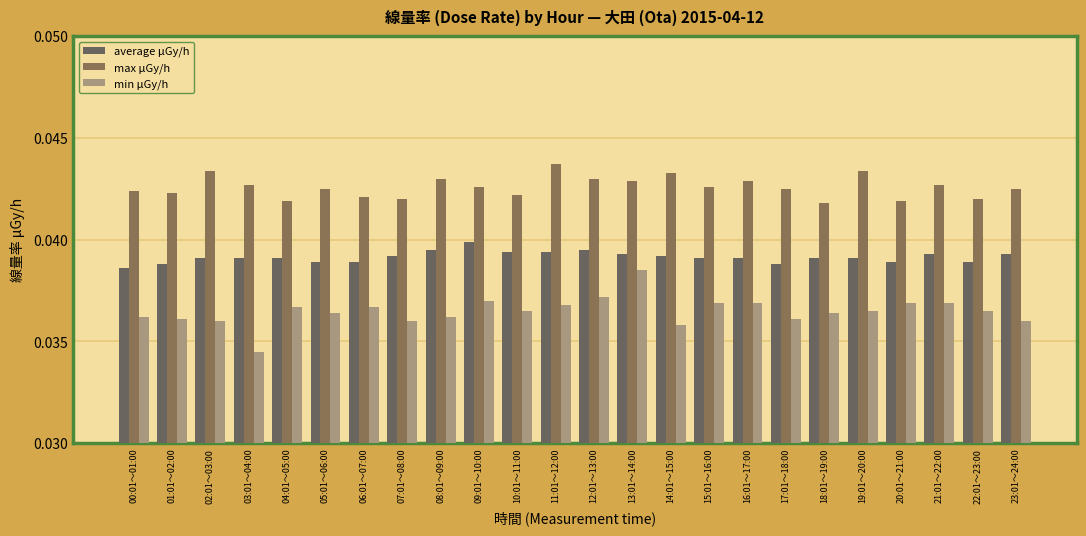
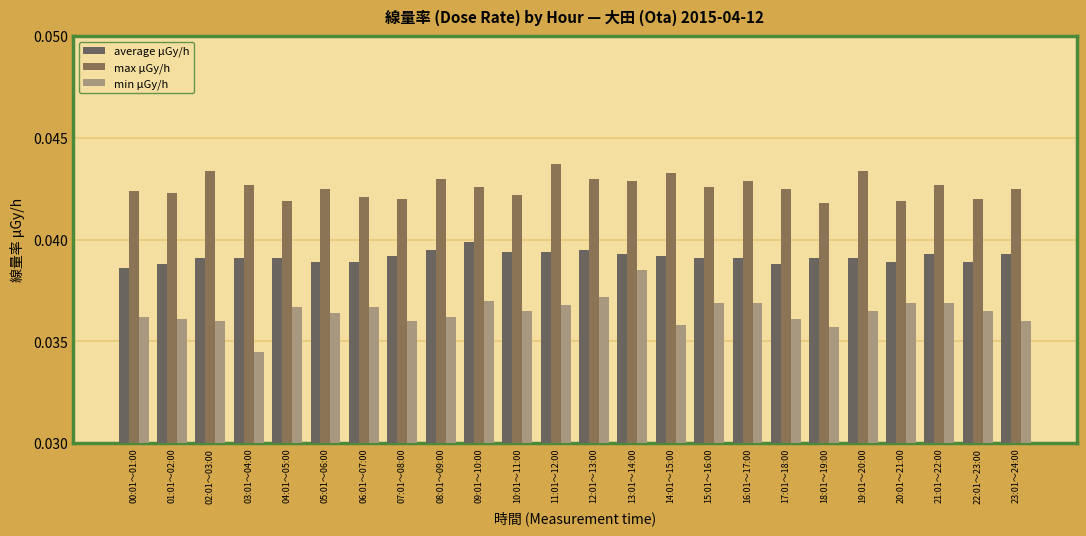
  {
    "min μGy/h": {
      "00:01～01:00": 0.0362,
      "01:01～02:00": 0.0361,
      "02:01～03:00": 0.0360,
      "03:01～04:00": 0.0345,
      "04:01～05:00": 0.0367,
      "05:01～06:00": 0.0364,
      "06:01～07:00": 0.0367,
      "07:01～08:00": 0.0360,
      "08:01～09:00": 0.0362,
      "09:01～10:00": 0.0370,
      "10:01～11:00": 0.0365,
      "11:01～12:00": 0.0368,
      "12:01～13:00": 0.0372,
      "13:01～14:00": 0.0385,
      "14:01～15:00": 0.0358,
      "15:01～16:00": 0.0369,
      "16:01～17:00": 0.0369,
      "17:01～18:00": 0.0361,
-     "18:01～19:00": 0.0364,
+     "18:01～19:00": 0.0357,
      "19:01～20:00": 0.0365,
      "20:01～21:00": 0.0369,
      "21:01～22:00": 0.0369,
      "22:01～23:00": 0.0365,
      "23:01～24:00": 0.0360
    }
  }
